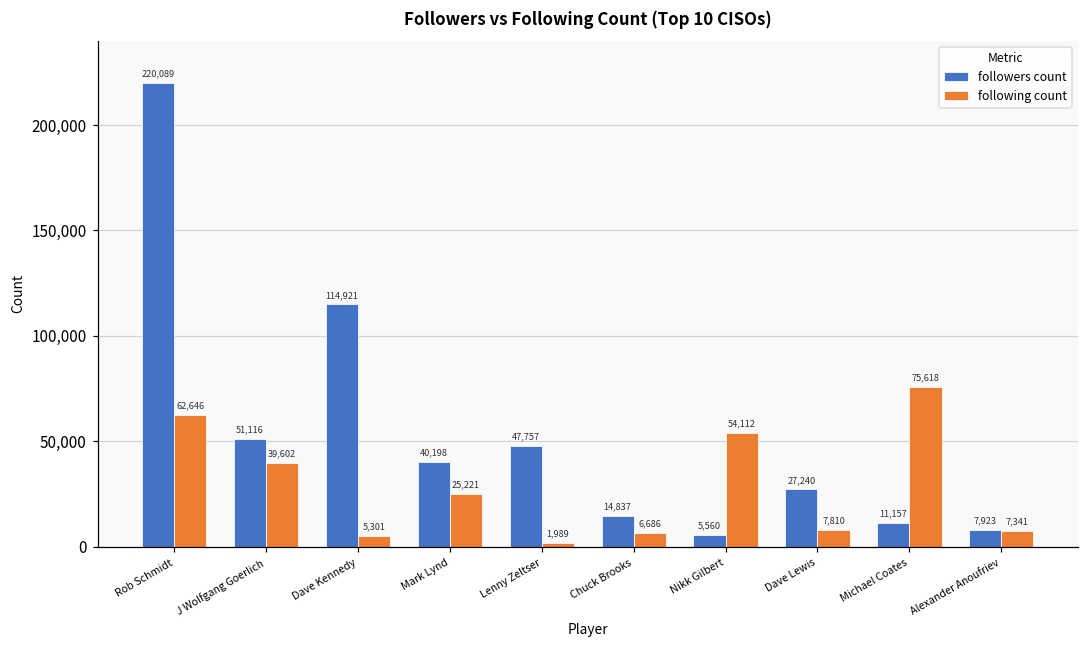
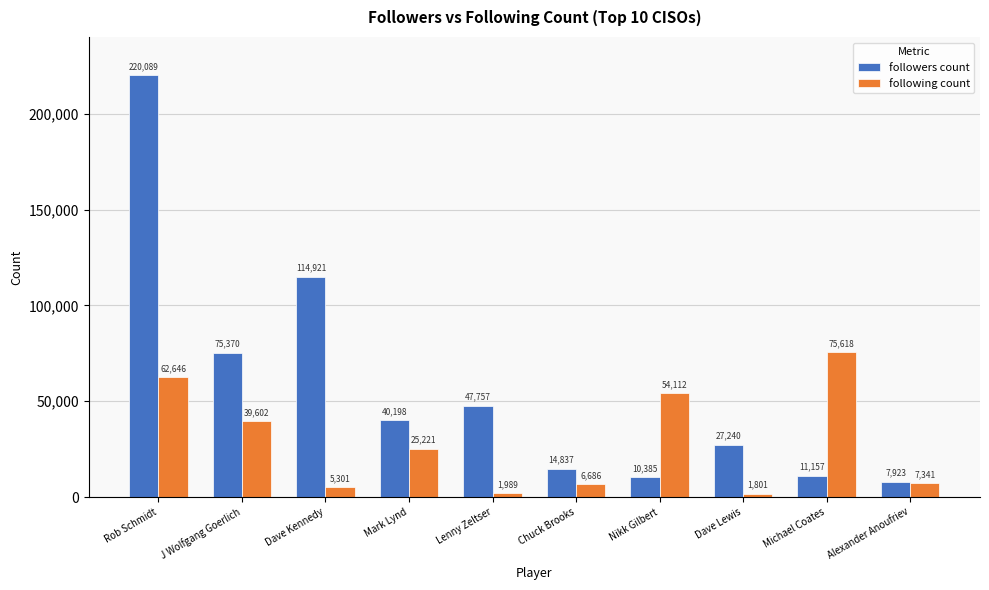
  {
    "followers count": {
      "Rob Schmidt": "220,089",
-     "J Wolfgang Goerlich": "51,116",
+     "J Wolfgang Goerlich": "75,370",
      "Dave Kennedy": "114,921",
      "Mark Lynd": "40,198",
      "Lenny Zeltser": "47,757",
      "Chuck Brooks": "14,837",
-     "Nikk Gilbert": "5,560",
+     "Nikk Gilbert": "10,385",
      "Dave Lewis": "27,240",
      "Michael Coates": "11,157",
      "Alexander Anoufriev": "7,923"
    },
    "following count": {
      "Rob Schmidt": "62,646",
      "J Wolfgang Goerlich": "39,602",
      "Dave Kennedy": "5,301",
      "Mark Lynd": "25,221",
      "Lenny Zeltser": "1,989",
      "Chuck Brooks": "6,686",
      "Nikk Gilbert": "54,112",
-     "Dave Lewis": "7,810",
+     "Dave Lewis": "1,801",
      "Michael Coates": "75,618",
      "Alexander Anoufriev": "7,341"
    }
  }
